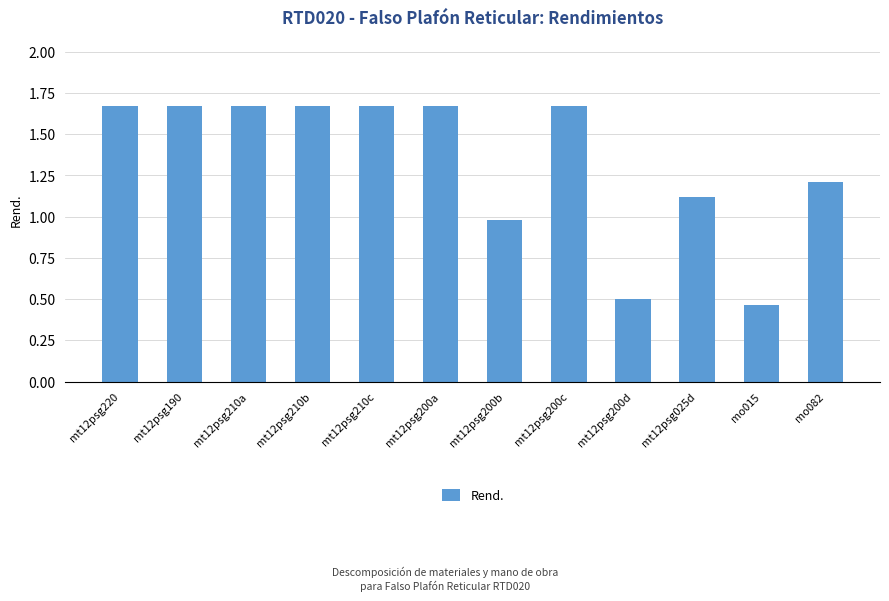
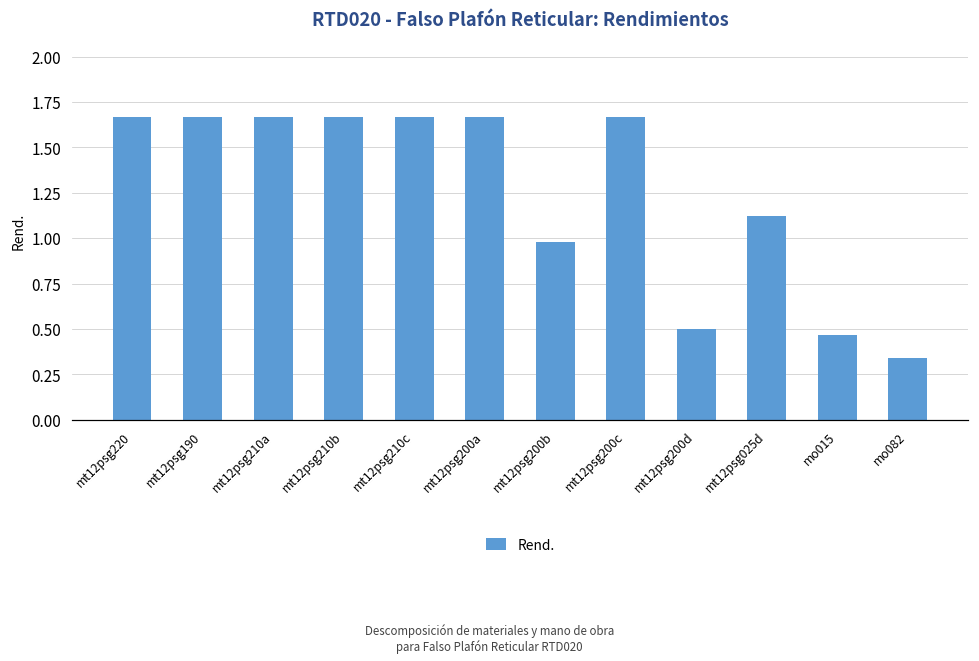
  {
    "mt12psg220": 1.67,
    "mt12psg190": 1.67,
    "mt12psg210a": 1.67,
    "mt12psg210b": 1.67,
    "mt12psg210c": 1.67,
    "mt12psg200a": 1.67,
    "mt12psg200b": 0.98,
    "mt12psg200c": 1.67,
    "mt12psg200d": 0.50,
    "mt12psg025d": 1.12,
    "mo015": 0.46,
-   "mo082": 1.21
+   "mo082": 0.34
  }
